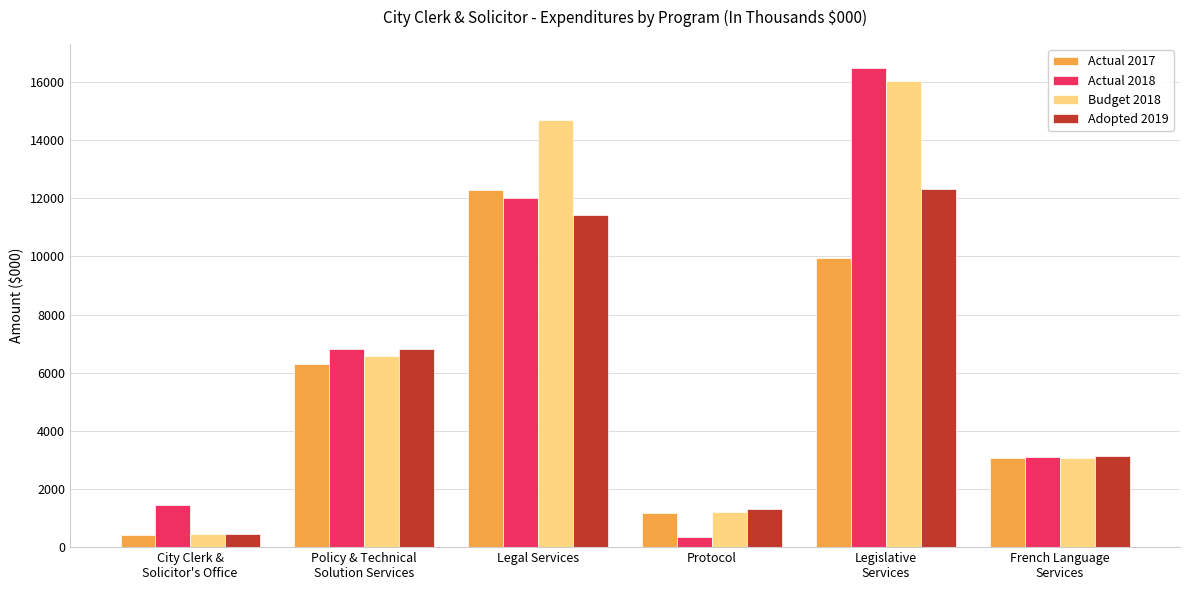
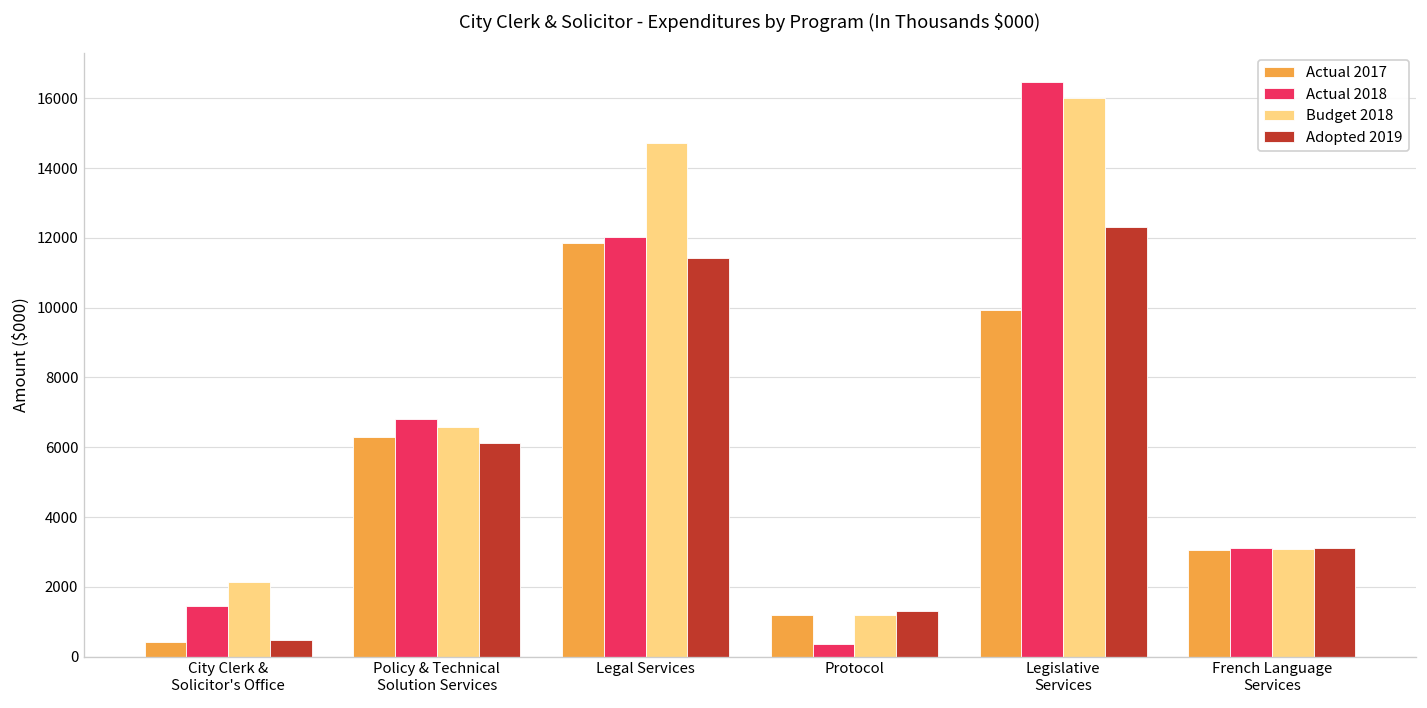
  {
    "Actual 2017": {
      "City Clerk & Solicitor's Office": 400,
      "Policy & Technical Solution Services": 6300,
-     "Legal Services": 12300,
+     "Legal Services": 11800,
      "Protocol": 1200,
      "Legislative Services": 9900,
      "French Language Services": 3100
    },
    "Actual 2018": {
      "City Clerk & Solicitor's Office": 1400,
      "Policy & Technical Solution Services": 6800,
      "Legal Services": 12000,
      "Protocol": 400,
      "Legislative Services": 16500,
      "French Language Services": 3100
    },
    "Budget 2018": {
-     "City Clerk & Solicitor's Office": 400,
+     "City Clerk & Solicitor's Office": 2100,
      "Policy & Technical Solution Services": 6600,
      "Legal Services": 14700,
      "Protocol": 1200,
      "Legislative Services": 16000,
      "French Language Services": 3100
    },
    "Adopted 2019": {
      "City Clerk & Solicitor's Office": 500,
-     "Policy & Technical Solution Services": 6800,
+     "Policy & Technical Solution Services": 6100,
      "Legal Services": 11400,
      "Protocol": 1300,
      "Legislative Services": 12300,
      "French Language Services": 3100
    }
  }
